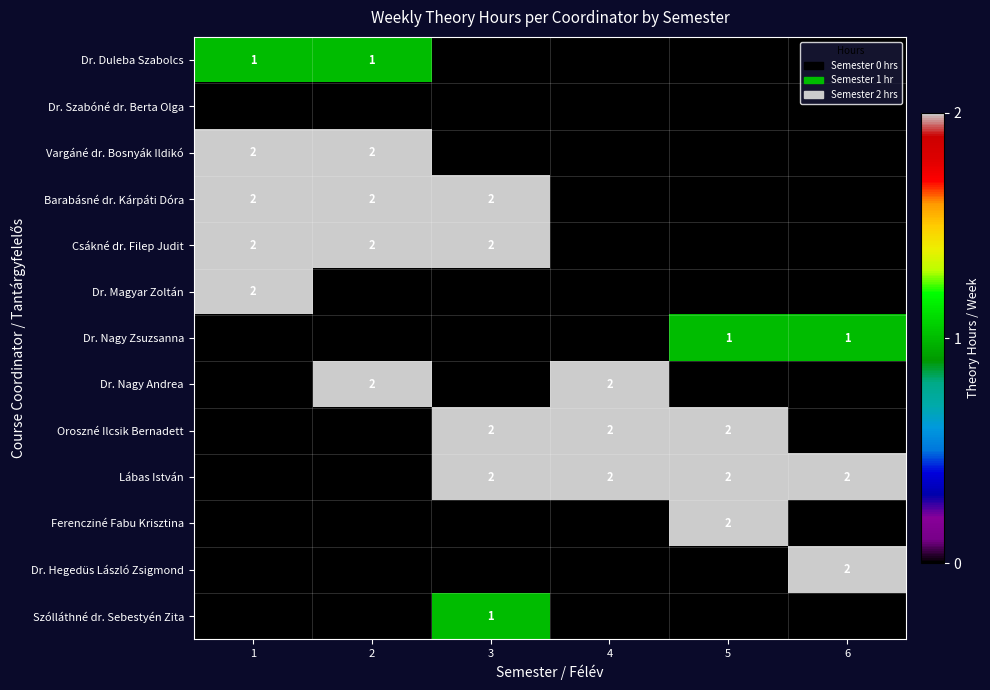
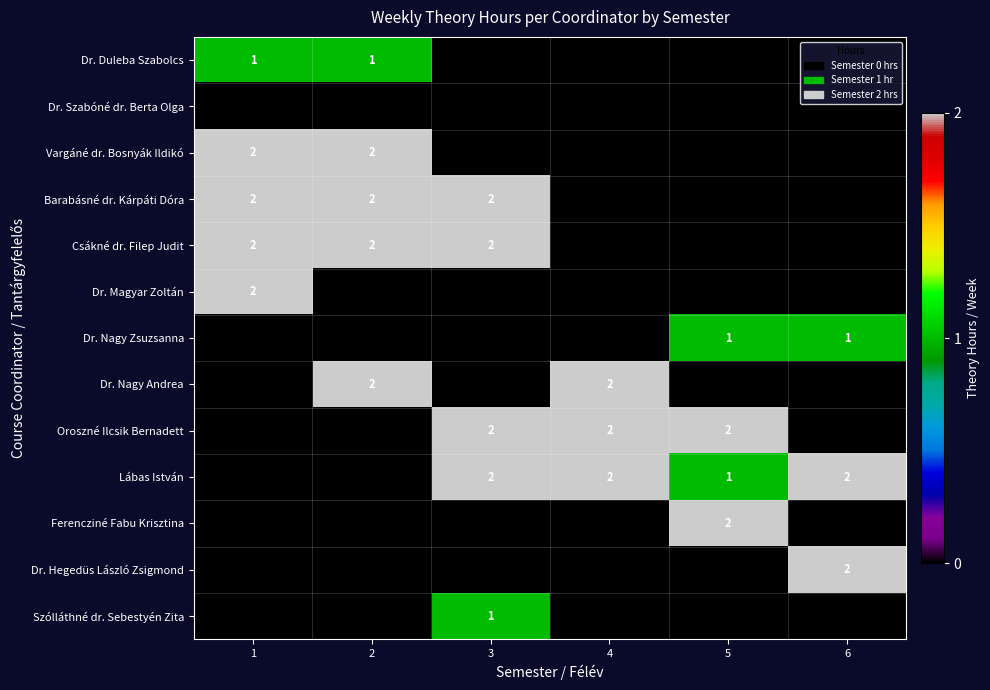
  {
    "Dr. Duleba Szabolcs": {
      "1": 1,
      "2": 1
    },
    "Vargáné dr. Bosnyák Ildikó": {
      "1": 2,
      "2": 2
    },
    "Barabásné dr. Kárpáti Dóra": {
      "1": 2,
      "2": 2,
      "3": 2
    },
    "Csákné dr. Filep Judit": {
      "1": 2,
      "2": 2,
      "3": 2
    },
    "Dr. Magyar Zoltán": {
      "1": 2
    },
    "Dr. Nagy Zsuzsanna": {
      "5": 1,
      "6": 1
    },
    "Dr. Nagy Andrea": {
      "2": 2,
      "4": 2
    },
    "Oroszné Ilcsik Bernadett": {
      "3": 2,
      "4": 2,
      "5": 2
    },
    "Lábas István": {
      "3": 2,
      "4": 2,
-     "5": 2,
+     "5": 1,
      "6": 2
    },
    "Ferencziné Fabu Krisztina": {
      "5": 2
    },
    "Dr. Hegedüs László Zsigmond": {
      "6": 2
    },
    "Szólláthné dr. Sebestyén Zita": {
      "3": 1
    }
  }
